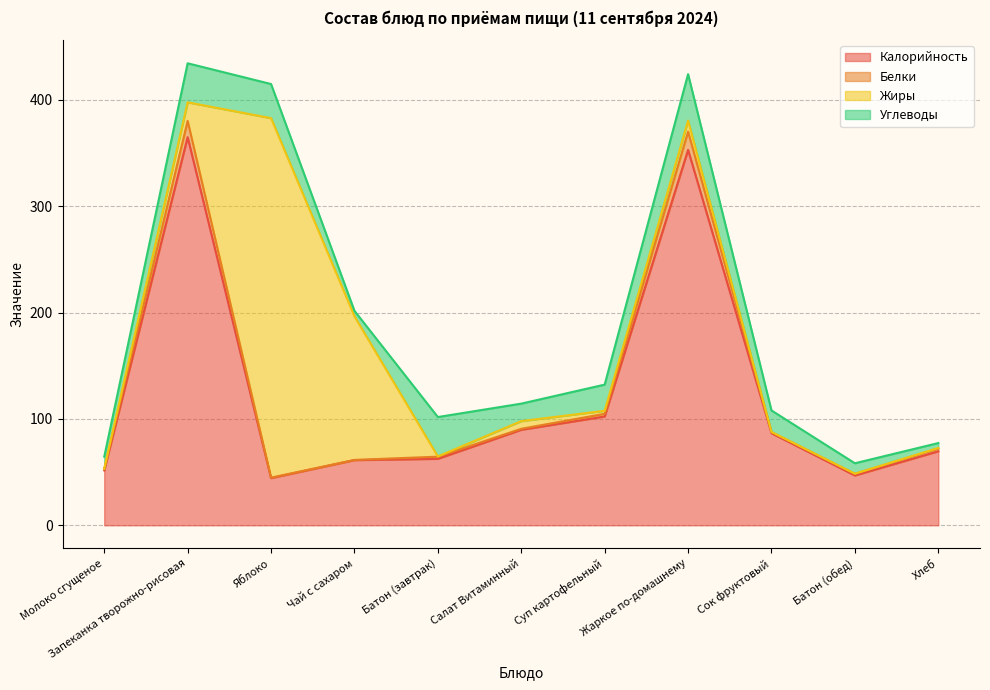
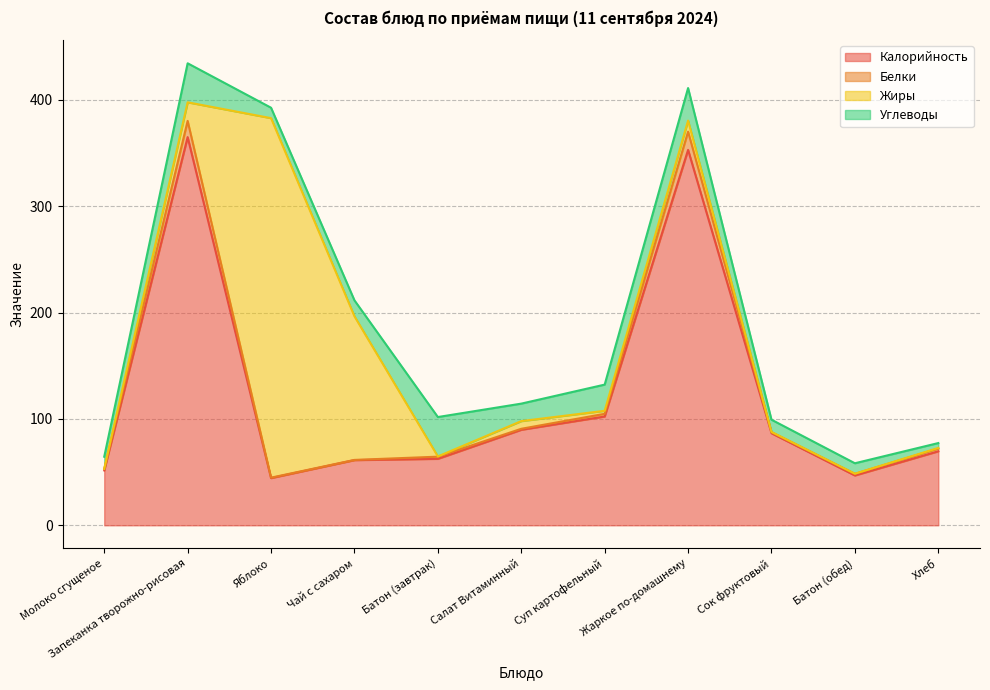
  {
    "Жиры": {
      "Запеканка творожно-рисовая": 17,
      "Яблоко": 338,
      "Чай с сахаром": 135,
      "Салат Витаминный": 7,
      "Суп картофельный": 3,
      "Жаркое по-домашнему": 10
    },
    "Углеводы": {
      "Молоко сгущеное": 11,
      "Запеканка творожно-рисовая": 37,
-     "Яблоко": 32,
-     "Чай с сахаром": 5,
+     "Яблоко": 10,
+     "Чай с сахаром": 15,
      "Батон (завтрак)": 37,
      "Салат Витаминный": 16,
      "Суп картофельный": 25,
-     "Жаркое по-домашнему": 44,
-     "Сок фруктовый": 20,
+     "Жаркое по-домашнему": 31,
+     "Сок фруктовый": 12,
      "Батон (обед)": 10,
      "Хлеб": 5
    }
  }
